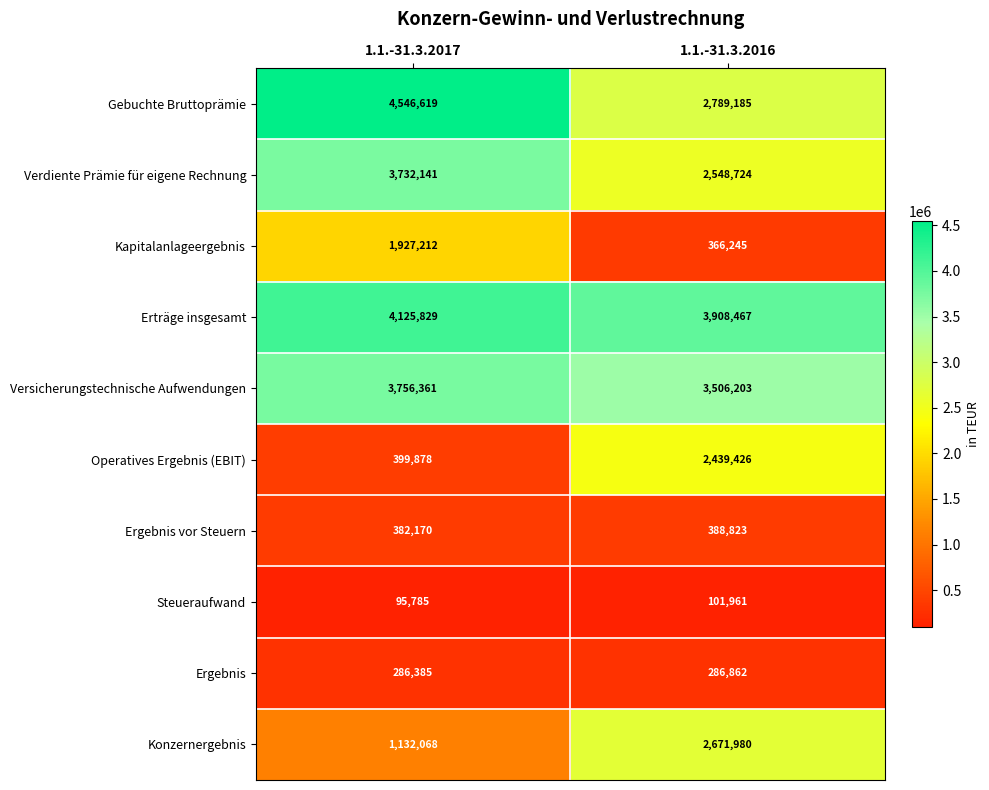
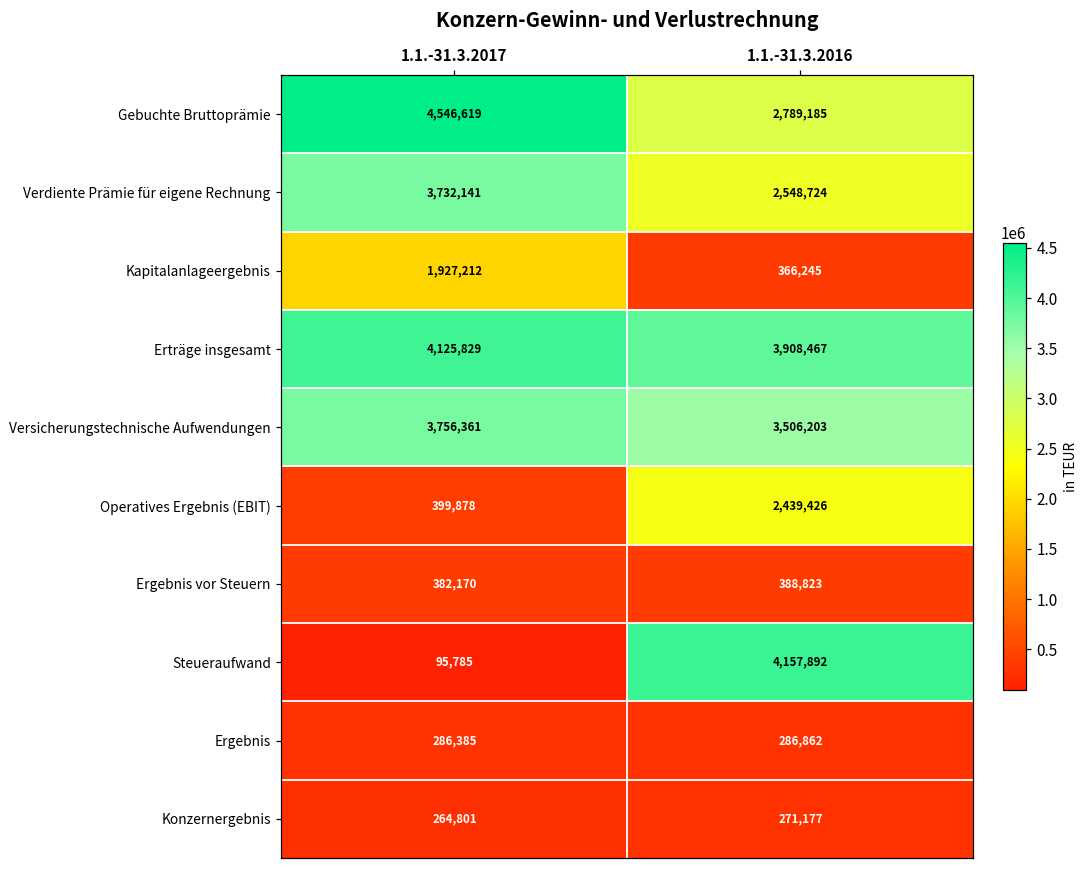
  {
    "Gebuchte Bruttoprämie": {
      "1.1.-31.3.2017": "4,546,619",
      "1.1.-31.3.2016": "2,789,185"
    },
    "Verdiente Prämie für eigene Rechnung": {
      "1.1.-31.3.2017": "3,732,141",
      "1.1.-31.3.2016": "2,548,724"
    },
    "Kapitalanlageergebnis": {
      "1.1.-31.3.2017": "1,927,212",
      "1.1.-31.3.2016": "366,245"
    },
    "Erträge insgesamt": {
      "1.1.-31.3.2017": "4,125,829",
      "1.1.-31.3.2016": "3,908,467"
    },
    "Versicherungstechnische Aufwendungen": {
      "1.1.-31.3.2017": "3,756,361",
      "1.1.-31.3.2016": "3,506,203"
    },
    "Operatives Ergebnis (EBIT)": {
      "1.1.-31.3.2017": "399,878",
      "1.1.-31.3.2016": "2,439,426"
    },
    "Ergebnis vor Steuern": {
      "1.1.-31.3.2017": "382,170",
      "1.1.-31.3.2016": "388,823"
    },
    "Steueraufwand": {
      "1.1.-31.3.2017": "95,785",
-     "1.1.-31.3.2016": "101,961"
+     "1.1.-31.3.2016": "4,157,892"
    },
    "Ergebnis": {
      "1.1.-31.3.2017": "286,385",
      "1.1.-31.3.2016": "286,862"
    },
    "Konzernergebnis": {
-     "1.1.-31.3.2017": "1,132,068",
-     "1.1.-31.3.2016": "2,671,980"
+     "1.1.-31.3.2017": "264,801",
+     "1.1.-31.3.2016": "271,177"
    }
  }
